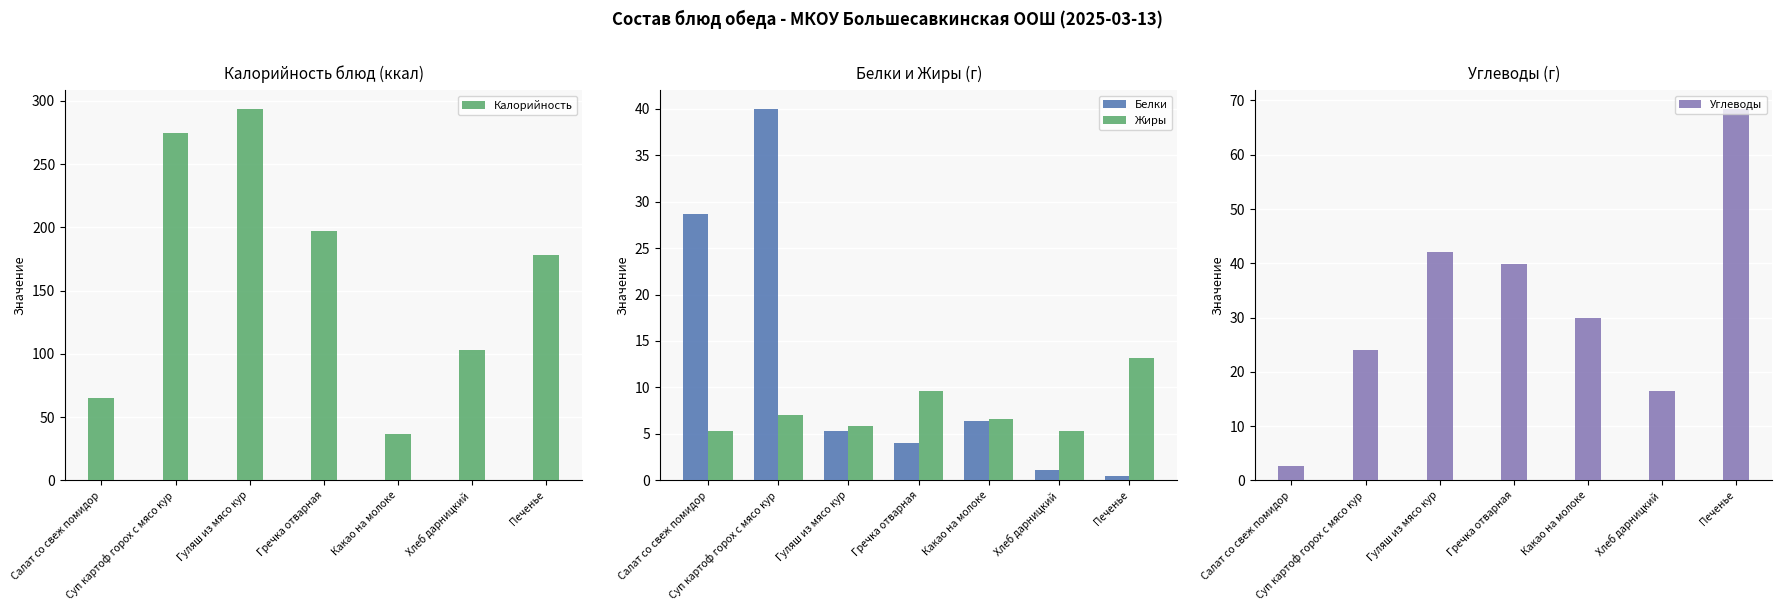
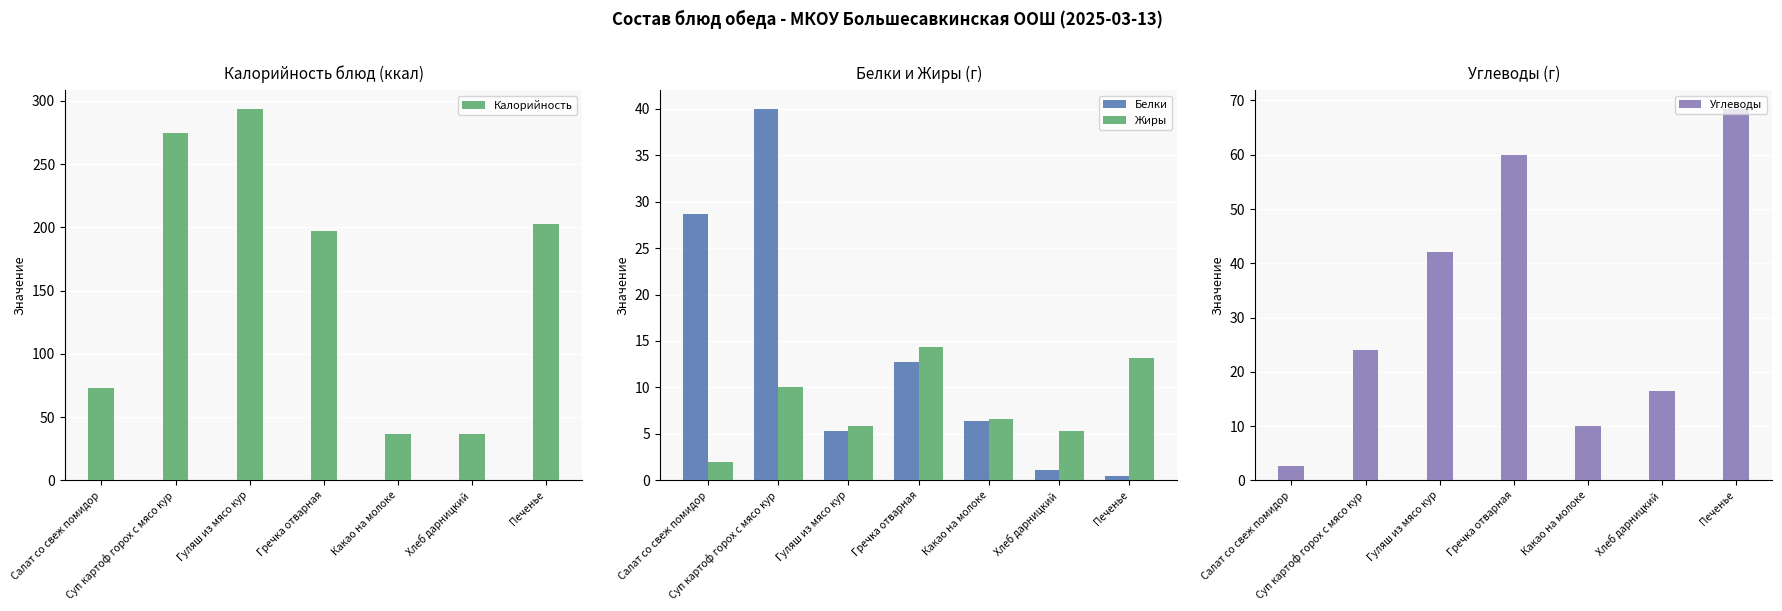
  {
    "Калорийность блюд (ккал)": {
-     "Салат со свеж помидор": 65,
+     "Салат со свеж помидор": 73,
      "Суп картоф горох с мясо кур": 275,
      "Гуляш из мясо кур": 294,
      "Гречка отварная": 197,
      "Какао на молоке": 37,
-     "Хлеб дарницкий": 103,
-     "Печенье": 178
+     "Хлеб дарницкий": 37,
+     "Печенье": 203
    },
    "Белки и Жиры (г)": {
      "Белки": {
        "Салат со свеж помидор": 29,
        "Суп картоф горох с мясо кур": 40,
        "Гуляш из мясо кур": 5,
-       "Гречка отварная": 4,
+       "Гречка отварная": 13,
        "Какао на молоке": 6,
        "Хлеб дарницкий": 1,
        "Печенье": 1
      },
      "Жиры": {
-       "Салат со свеж помидор": 5,
-       "Суп картоф горох с мясо кур": 7,
+       "Салат со свеж помидор": 2,
+       "Суп картоф горох с мясо кур": 10,
        "Гуляш из мясо кур": 6,
-       "Гречка отварная": 10,
+       "Гречка отварная": 14,
        "Какао на молоке": 7,
        "Хлеб дарницкий": 5,
        "Печенье": 13
      }
    },
    "Углеводы (г)": {
      "Салат со свеж помидор": 3,
      "Суп картоф горох с мясо кур": 24,
      "Гуляш из мясо кур": 42,
-     "Гречка отварная": 40,
-     "Какао на молоке": 30,
+     "Гречка отварная": 60,
+     "Какао на молоке": 10,
      "Хлеб дарницкий": 16
    }
  }
